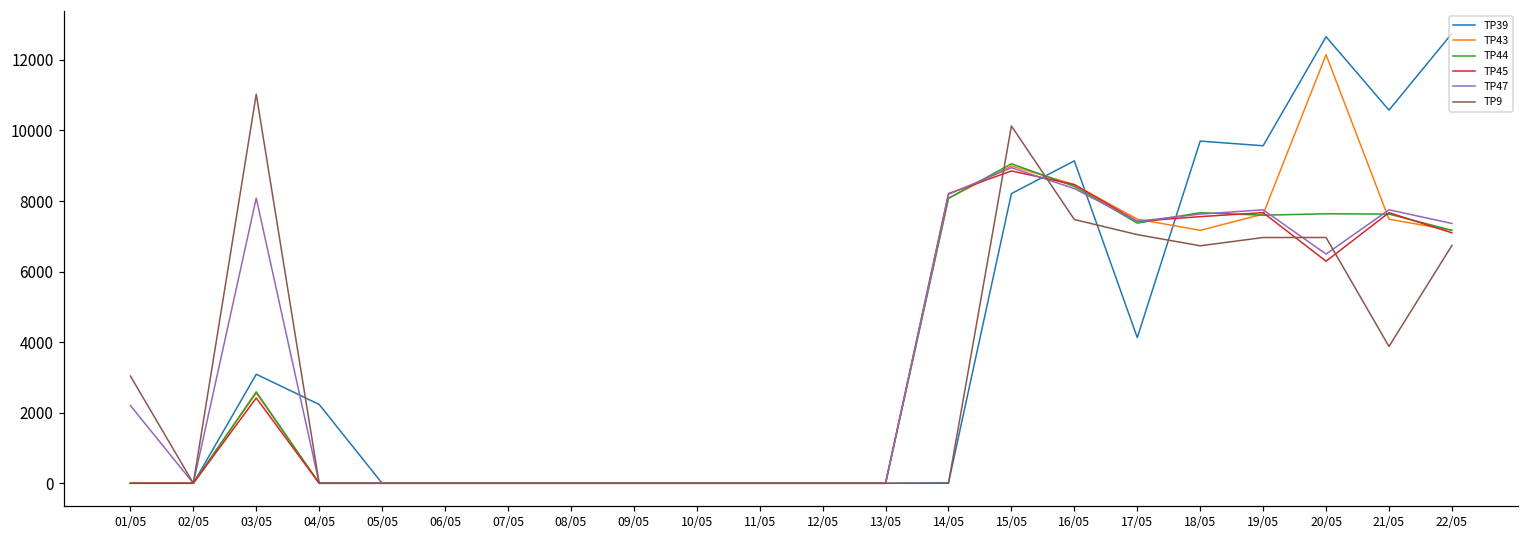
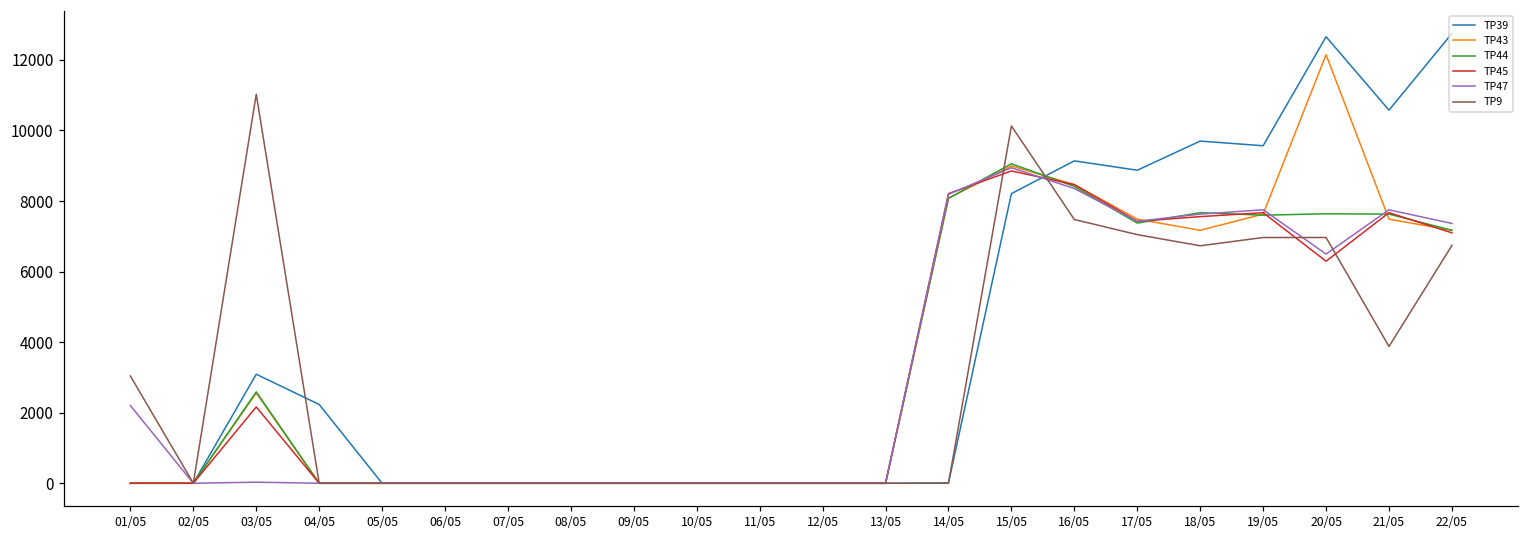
  {
    "TP39": {
      "03/05": 3100,
      "04/05": 2200,
      "15/05": 8200,
      "16/05": 9100,
-     "17/05": 4100,
+     "17/05": 8900,
      "18/05": 9700,
      "19/05": 9600,
      "20/05": 12700,
      "21/05": 10600
    },
    "TP43": {
      "18/05": 7200,
      "20/05": 12100,
      "21/05": 7500
    },
    "TP44": {
      "20/05": 7600
    },
    "TP45": {
-     "03/05": 2400,
+     "03/05": 2200,
      "15/05": 8900,
      "20/05": 6300
    },
    "TP47": {
      "01/05": 2200,
-     "03/05": 8100,
+     "03/05": 0,
      "19/05": 7800,
      "20/05": 6500,
      "21/05": 7800,
      "22/05": 7400
    },
    "TP9": {
      "01/05": 3000,
      "03/05": 11000,
      "15/05": 10100,
      "16/05": 7500,
      "17/05": 7000,
      "18/05": 6700,
      "19/05": 7000,
      "20/05": 7000,
      "21/05": 3900,
      "22/05": 6700
    }
  }
